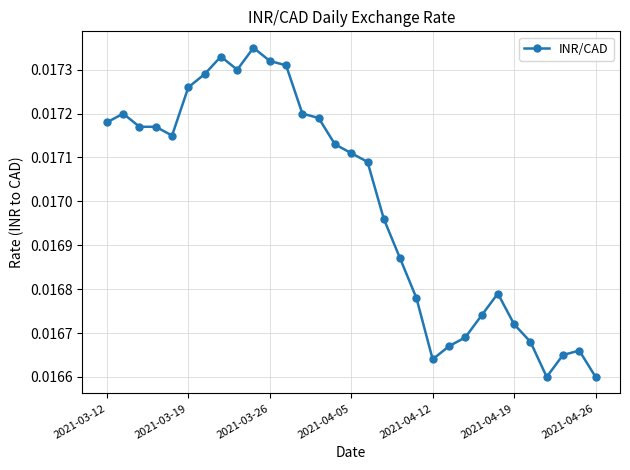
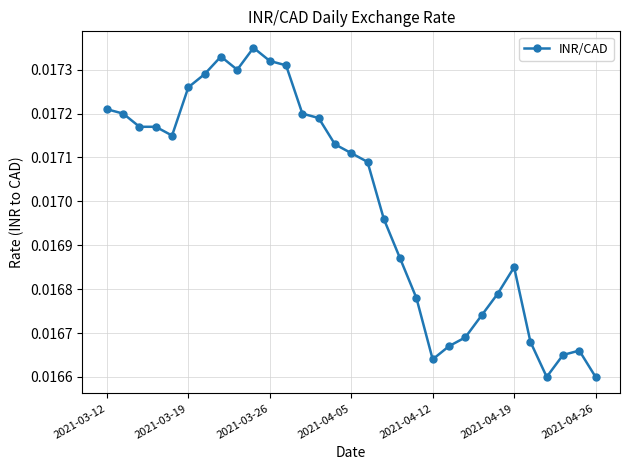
  {
-   "2021-03-12": 0.01718,
+   "2021-03-12": 0.01721,
    "2021-03-19": 0.01726,
    "2021-03-26": 0.01732,
    "2021-04-05": 0.01711,
    "2021-04-12": 0.01664,
-   "2021-04-19": 0.01672,
+   "2021-04-19": 0.01685,
    "2021-04-26": 0.01660
  }
